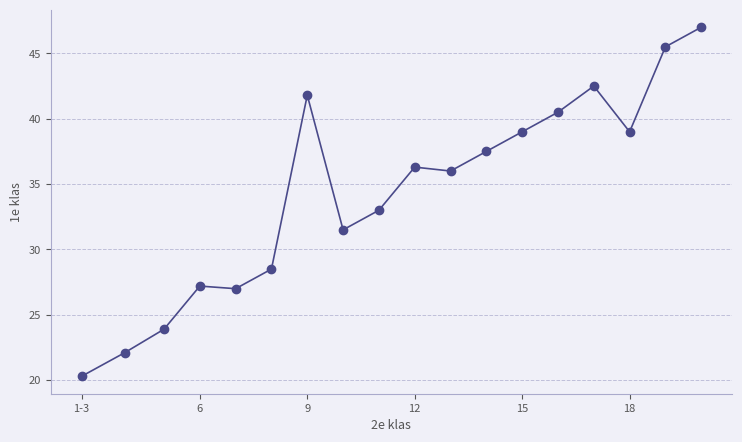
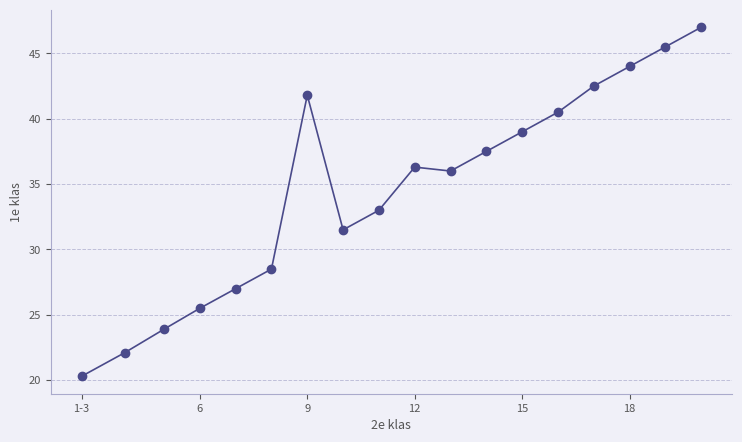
  {
    "1-3": 20.3,
-   "6": 27.2,
+   "6": 25.5,
    "9": 41.8,
    "12": 36.3,
    "15": 39.0,
-   "18": 39
+   "18": 44
  }
